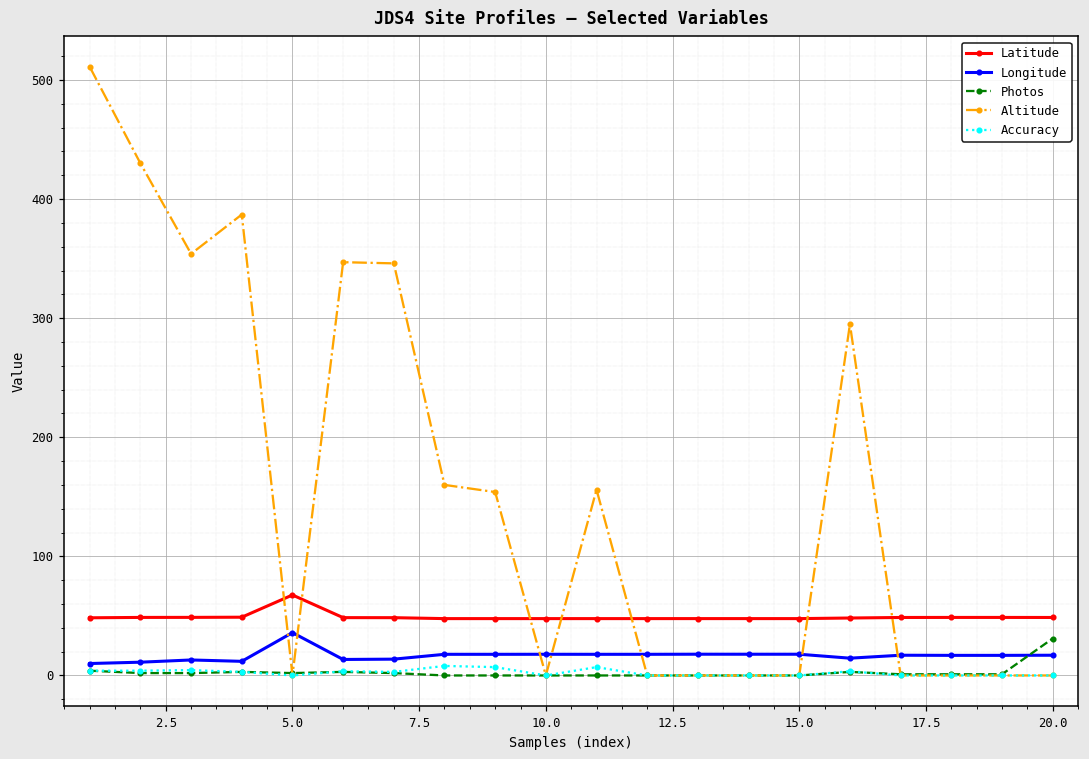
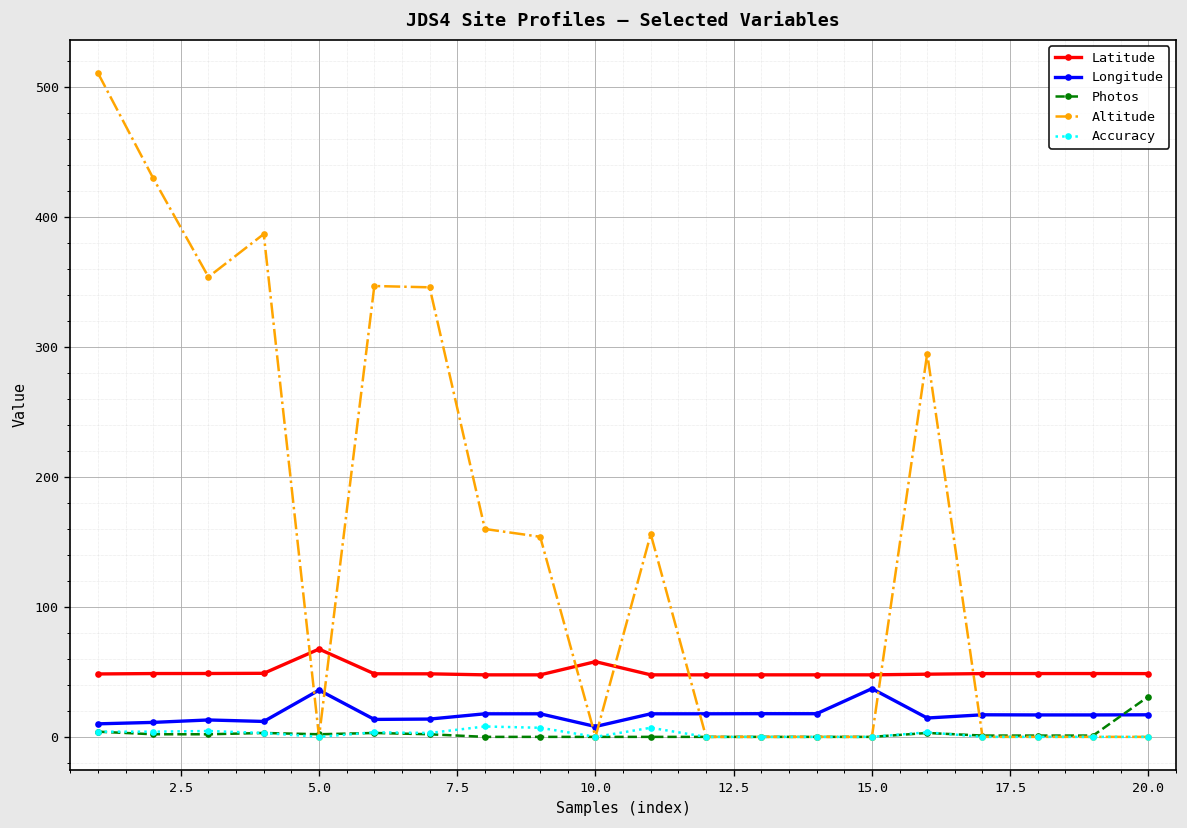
  {
    "Latitude": {
      "5.0": 68,
-     "10.0": 48,
+     "10.0": 58,
      "15.0": 48,
      "20.0": 49
    },
    "Longitude": {
      "5.0": 36,
-     "10.0": 18,
-     "15.0": 18,
+     "10.0": 8,
+     "15.0": 37,
      "20.0": 17
    },
    "Photos": {
      "20.0": 31
    }
  }
